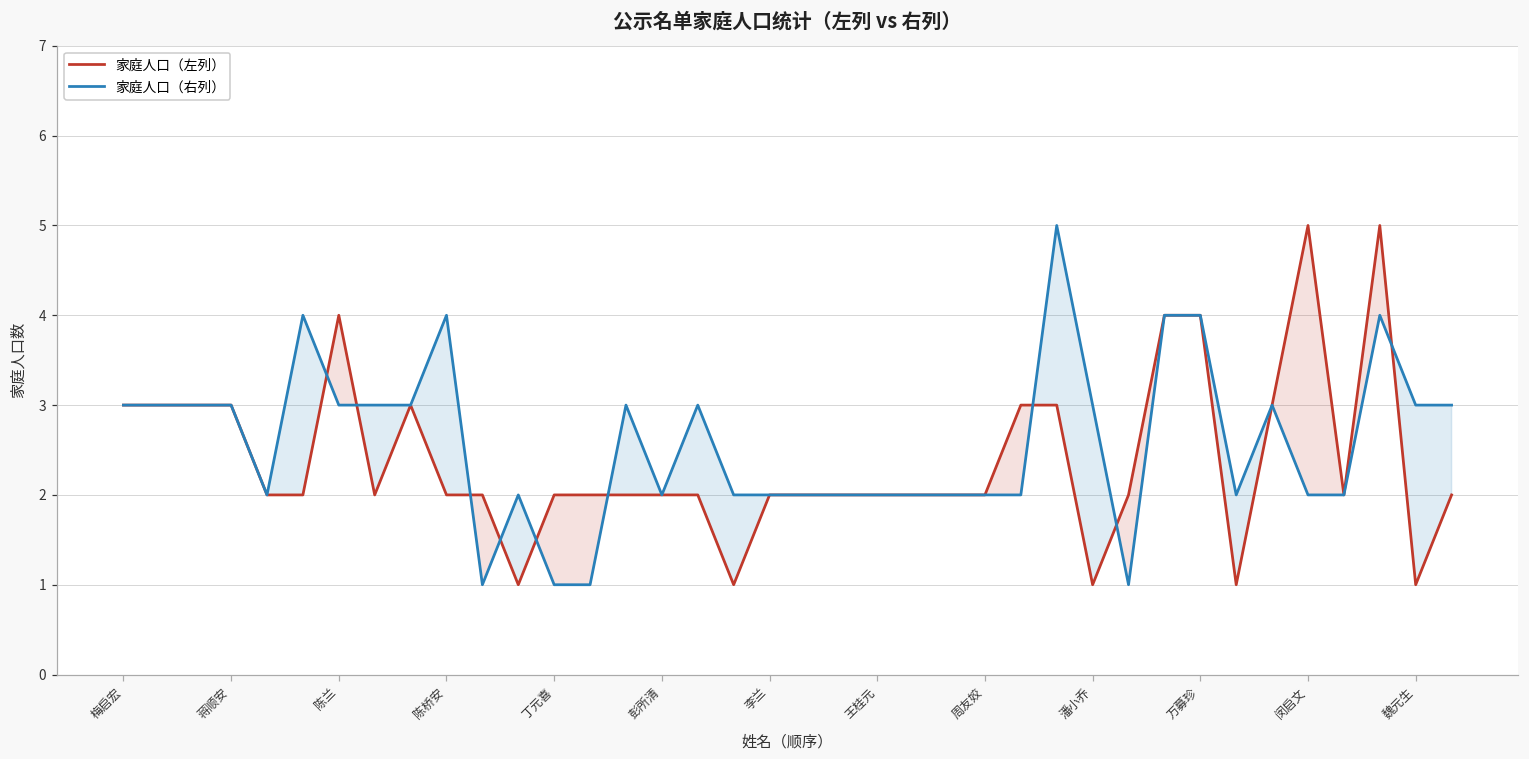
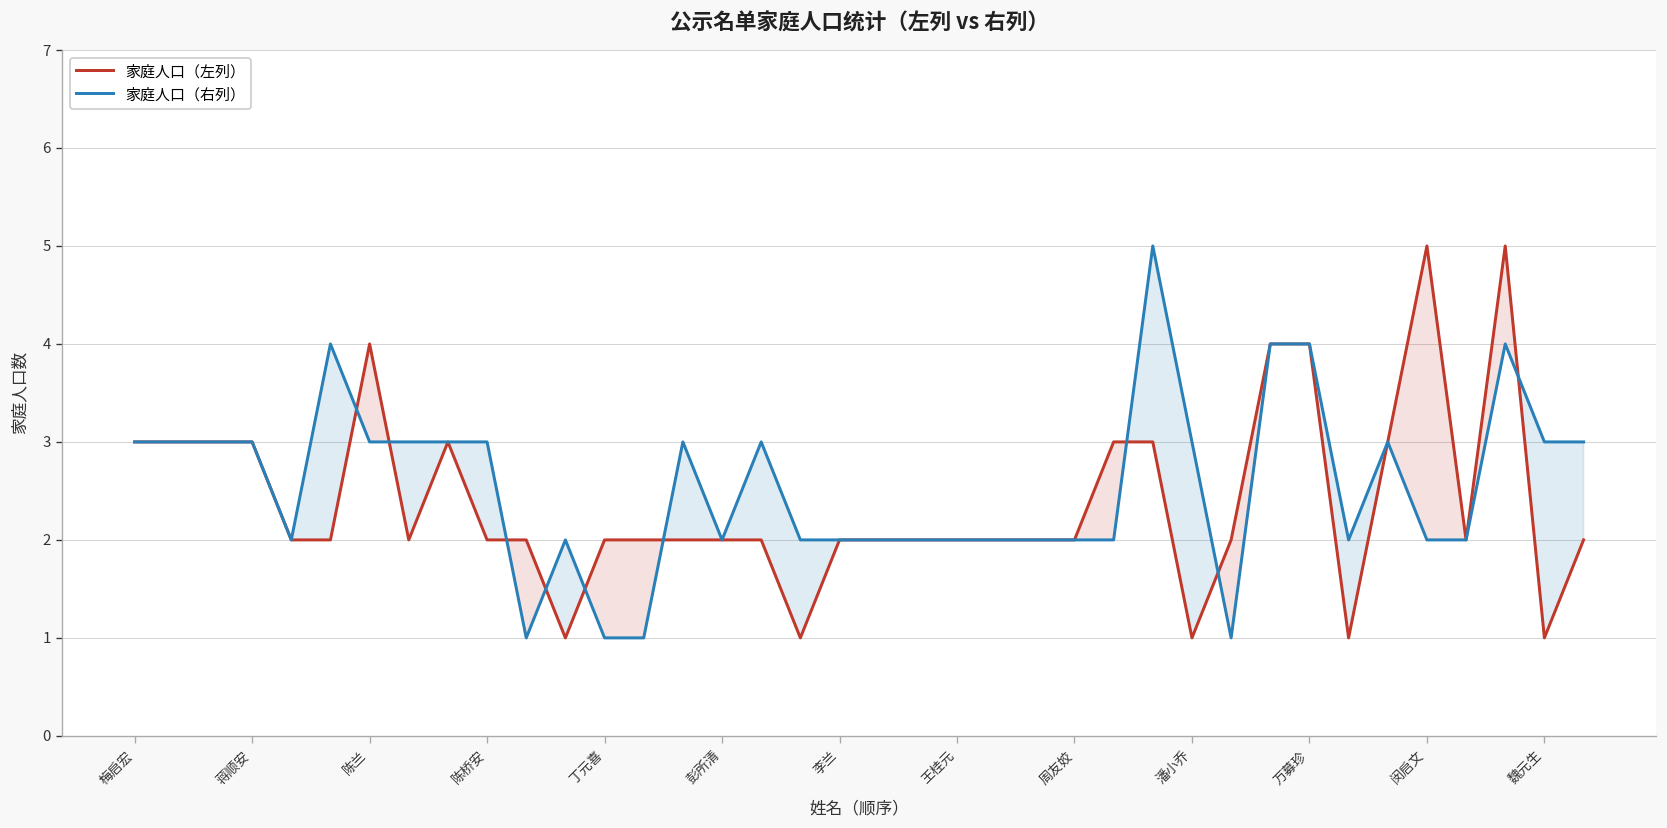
  {
    "家庭人口（左列）": {
      "陈兰": 4,
      "陈桥安": 2,
      "丁元喜": 2,
      "潘小乔": 1,
      "闵启文": 5,
      "魏元生": 1
    },
    "家庭人口（右列）": {
      "陈兰": 3,
-     "陈桥安": 4,
+     "陈桥安": 3,
      "丁元喜": 1,
      "潘小乔": 3,
      "闵启文": 2,
      "魏元生": 3
    }
  }
